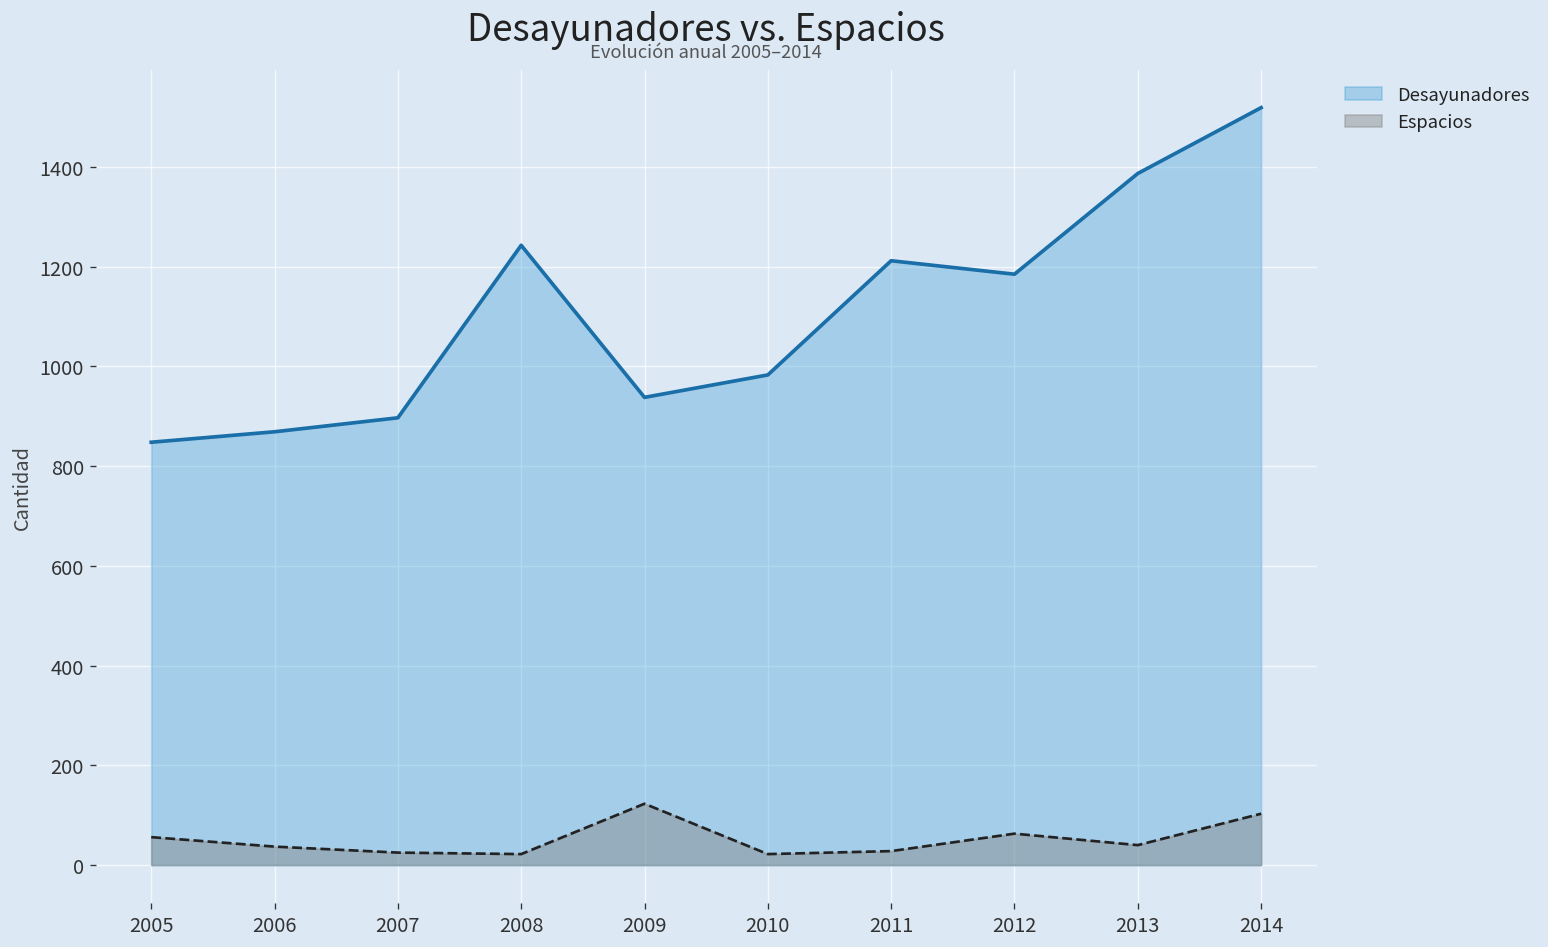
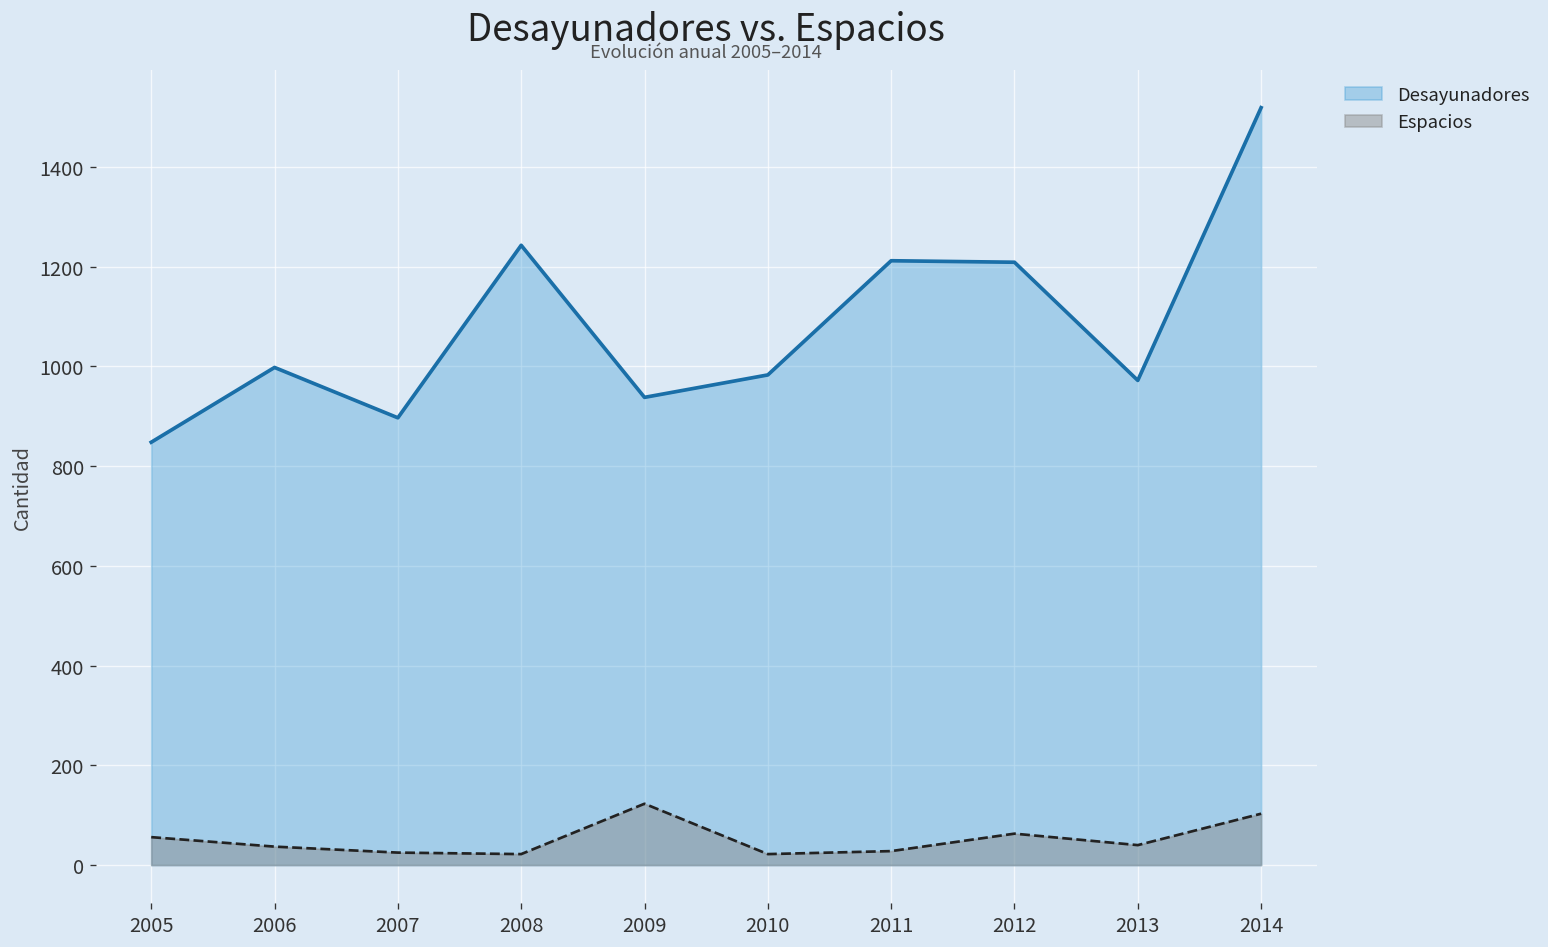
  {
    "Desayunadores": {
      "2005": 850,
-     "2006": 870,
+     "2006": 1000,
      "2007": 900,
      "2008": 1240,
      "2009": 940,
      "2010": 980,
      "2011": 1210,
-     "2012": 1190,
-     "2013": 1390,
+     "2012": 1210,
+     "2013": 970,
      "2014": 1520
    },
    "Espacios": {
      "2005": 60,
      "2006": 40,
      "2007": 30,
      "2008": 20,
      "2009": 120,
      "2010": 20,
      "2011": 30,
      "2012": 60,
      "2013": 40,
      "2014": 100
    }
  }
